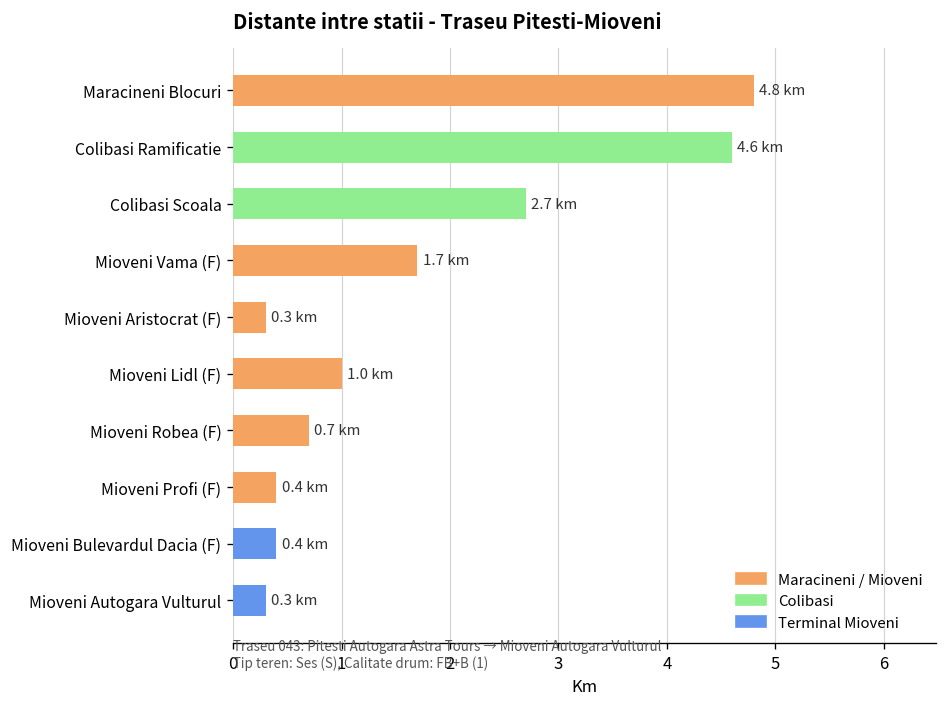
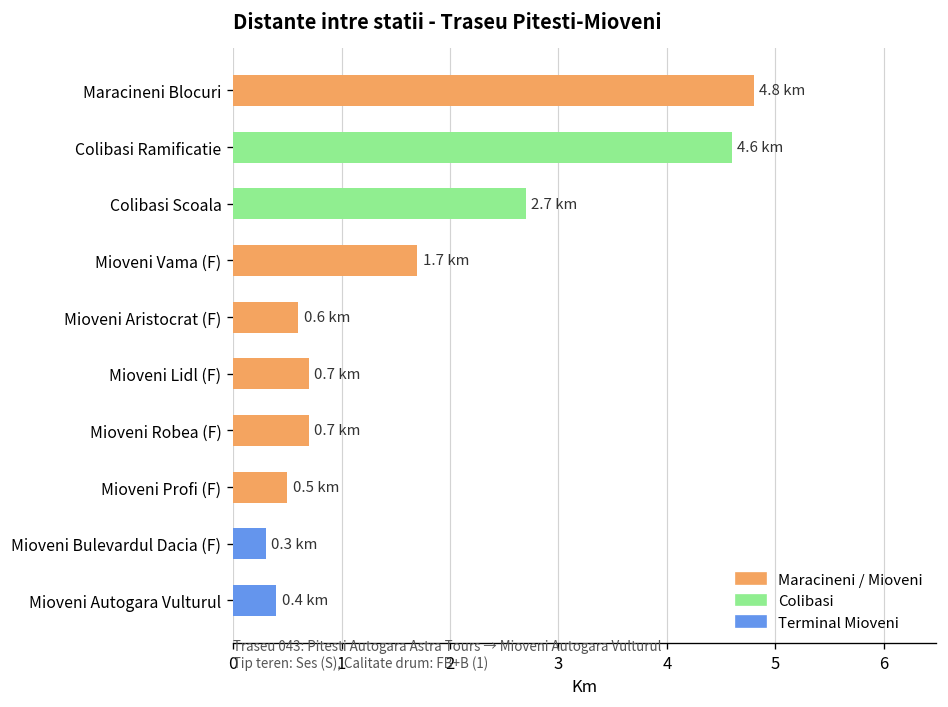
  {
    "Maracineni Blocuri": 4.8,
    "Colibasi Ramificatie": 4.6,
    "Colibasi Scoala": 2.7,
    "Mioveni Vama (F)": 1.7,
-   "Mioveni Aristocrat (F)": 0.3,
-   "Mioveni Lidl (F)": 1.0,
+   "Mioveni Aristocrat (F)": 0.6,
+   "Mioveni Lidl (F)": 0.7,
    "Mioveni Robea (F)": 0.7,
-   "Mioveni Profi (F)": 0.4,
-   "Mioveni Bulevardul Dacia (F)": 0.4,
-   "Mioveni Autogara Vulturul": 0.3
+   "Mioveni Profi (F)": 0.5,
+   "Mioveni Bulevardul Dacia (F)": 0.3,
+   "Mioveni Autogara Vulturul": 0.4
  }
